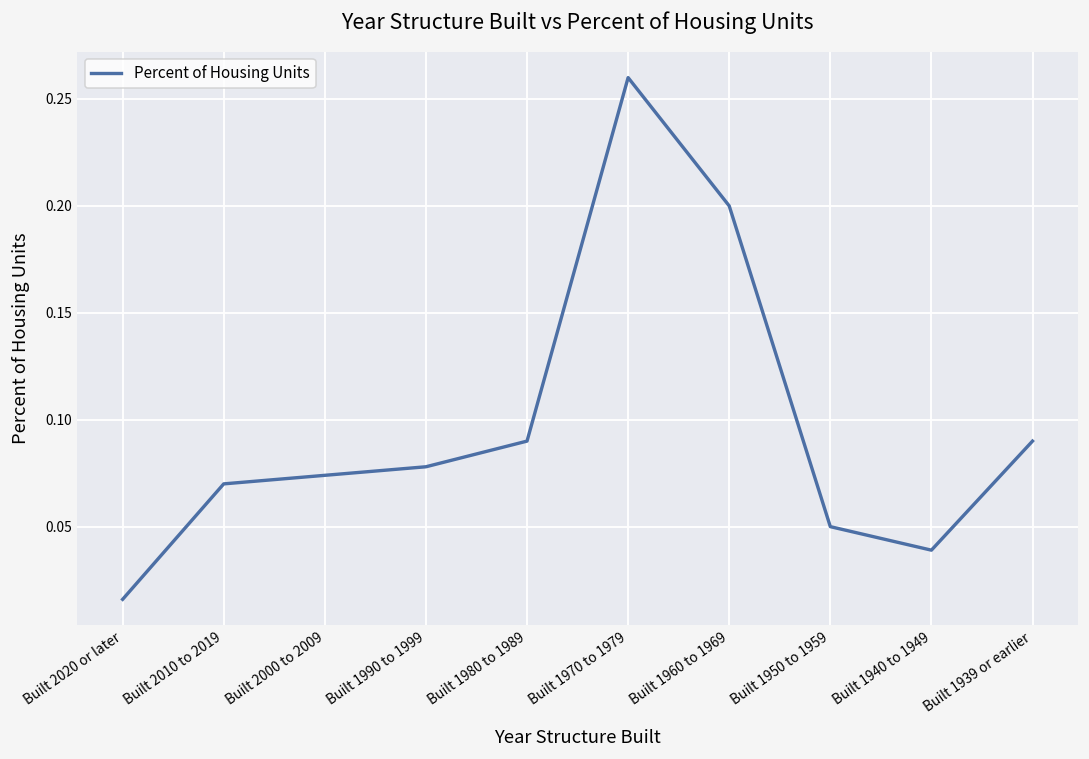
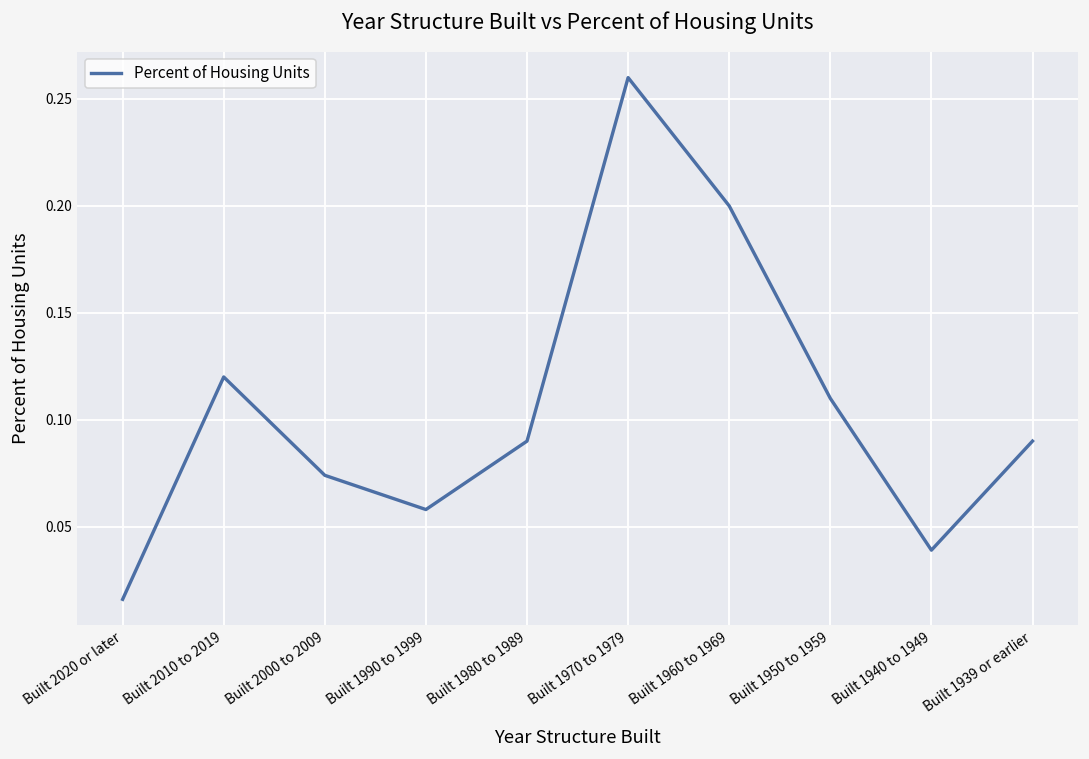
  {
    "Built 2020 or later": 0.016,
-   "Built 2010 to 2019": 0.07,
+   "Built 2010 to 2019": 0.12,
    "Built 2000 to 2009": 0.074,
-   "Built 1990 to 1999": 0.078,
+   "Built 1990 to 1999": 0.058,
    "Built 1980 to 1989": 0.090,
    "Built 1970 to 1979": 0.260,
    "Built 1960 to 1969": 0.200,
-   "Built 1950 to 1959": 0.05,
+   "Built 1950 to 1959": 0.11,
    "Built 1940 to 1949": 0.039,
    "Built 1939 or earlier": 0.090
  }
